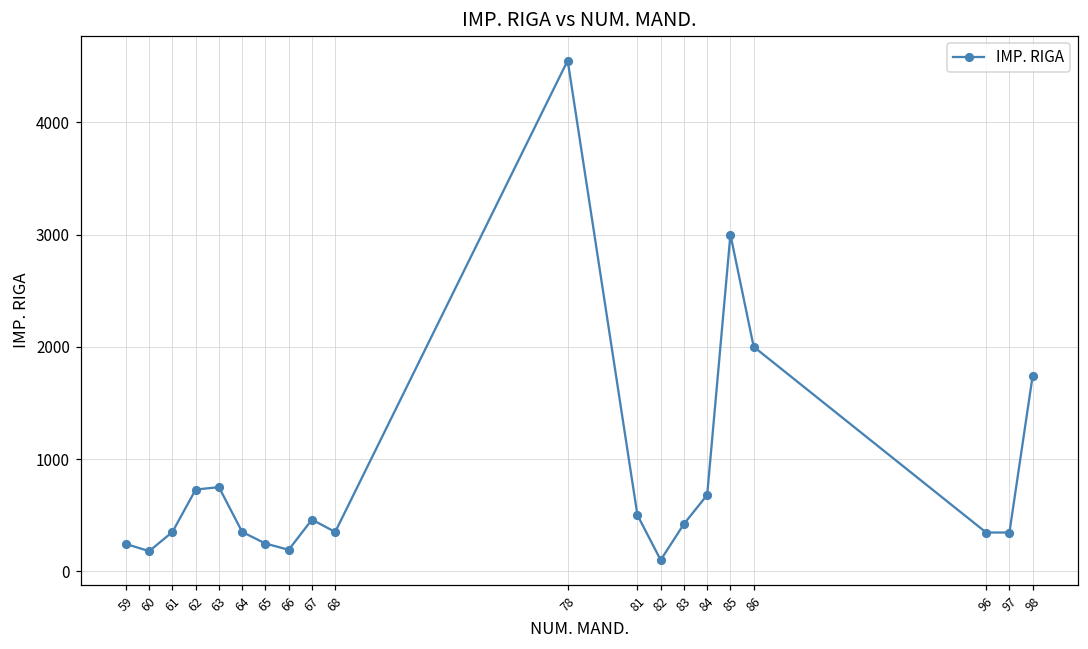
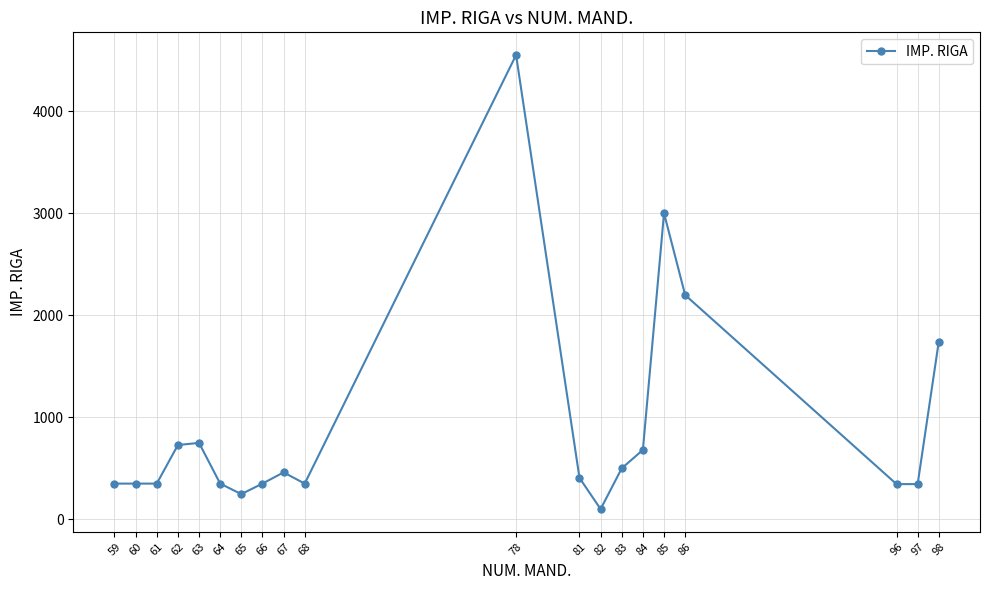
  {
-   "59": 240,
-   "60": 180,
+   "59": 350,
+   "60": 350,
    "61": 350,
    "62": 730,
    "63": 750,
    "64": 350,
    "65": 250,
-   "66": 190,
+   "66": 350,
    "67": 460,
    "68": 350,
    "78": 4550,
-   "81": 500,
+   "81": 410,
    "82": 100,
-   "83": 420,
+   "83": 500,
    "84": 680,
    "85": 3000,
-   "86": 2000,
+   "86": 2200,
    "96": 350,
    "97": 350,
    "98": 1740
  }
